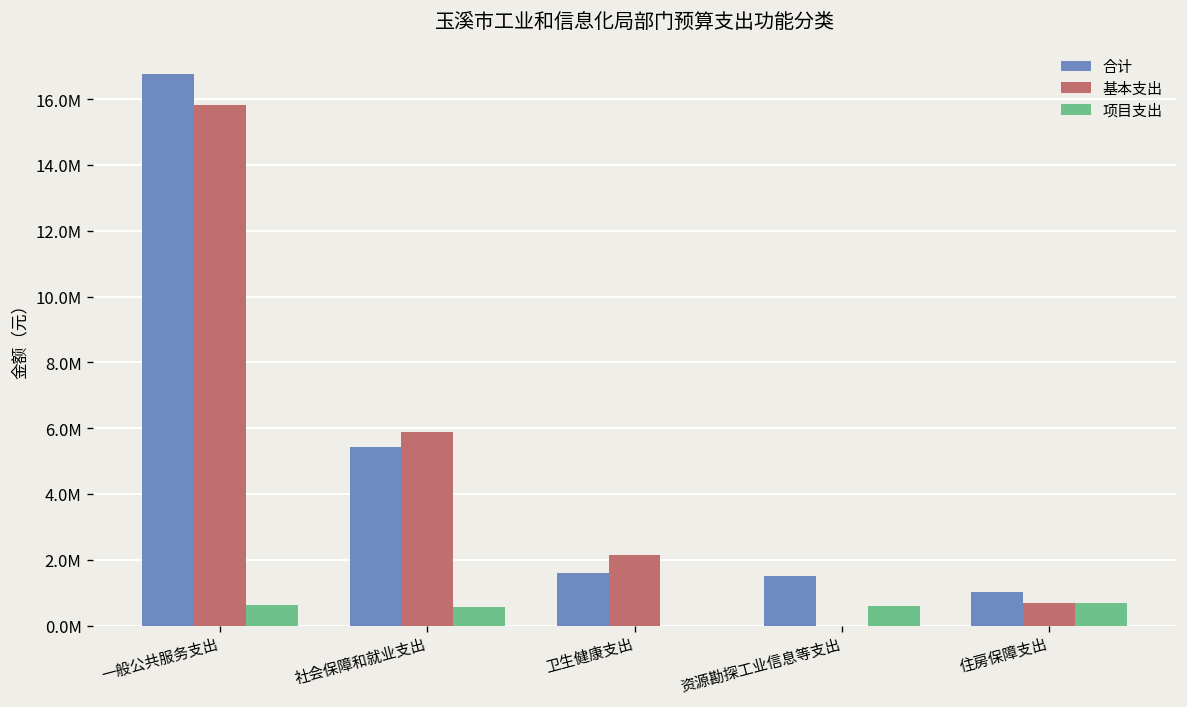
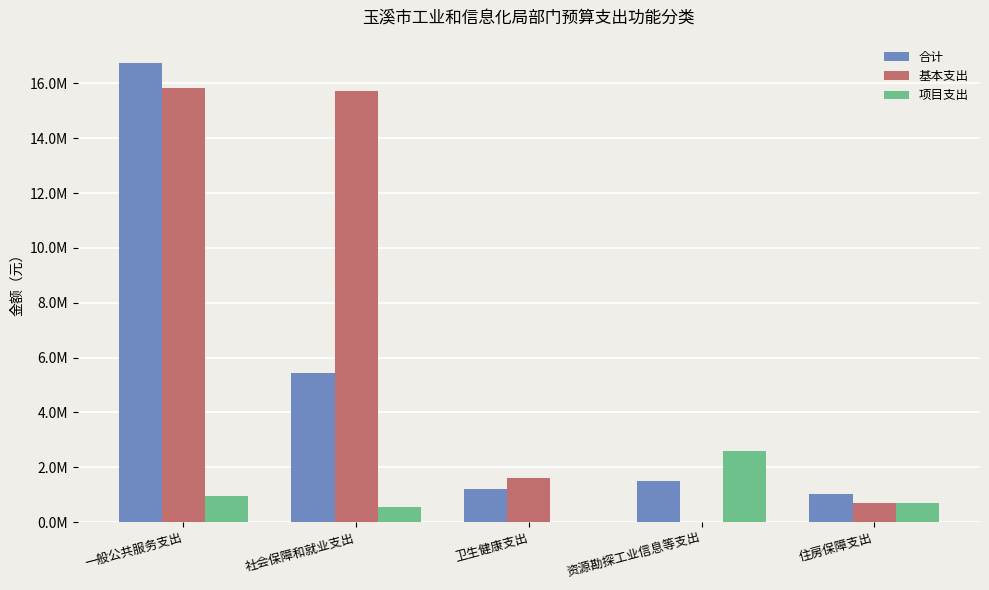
  {
    "合计": {
      "一般公共服务支出": 16800000,
      "社会保障和就业支出": 5400000,
-     "卫生健康支出": 1600000,
+     "卫生健康支出": 1200000,
      "资源勘探工业信息等支出": 1500000,
      "住房保障支出": 1000000
    },
    "基本支出": {
      "一般公共服务支出": 15800000,
-     "社会保障和就业支出": 5900000,
-     "卫生健康支出": 2100000,
+     "社会保障和就业支出": 15700000,
+     "卫生健康支出": 1600000,
      "资源勘探工业信息等支出": 0,
      "住房保障支出": 700000
    },
    "项目支出": {
-     "一般公共服务支出": 600000,
+     "一般公共服务支出": 900000,
      "社会保障和就业支出": 600000,
      "卫生健康支出": 0,
-     "资源勘探工业信息等支出": 600000,
+     "资源勘探工业信息等支出": 2600000,
      "住房保障支出": 700000
    }
  }
